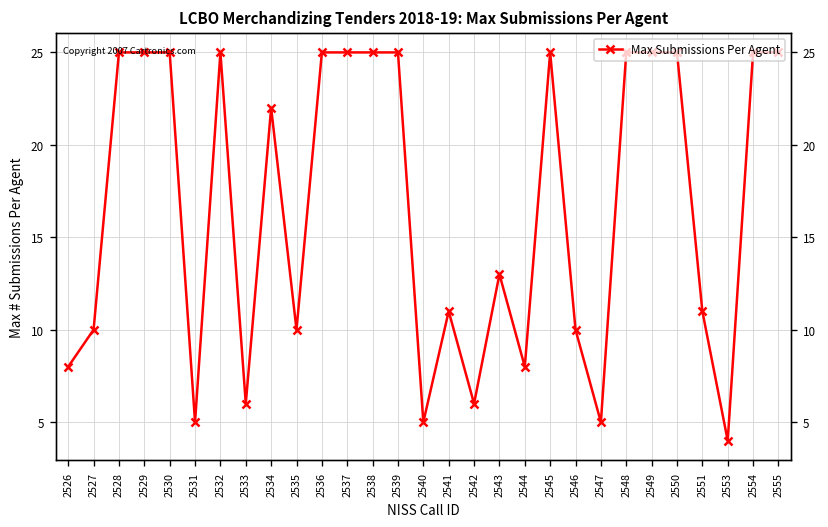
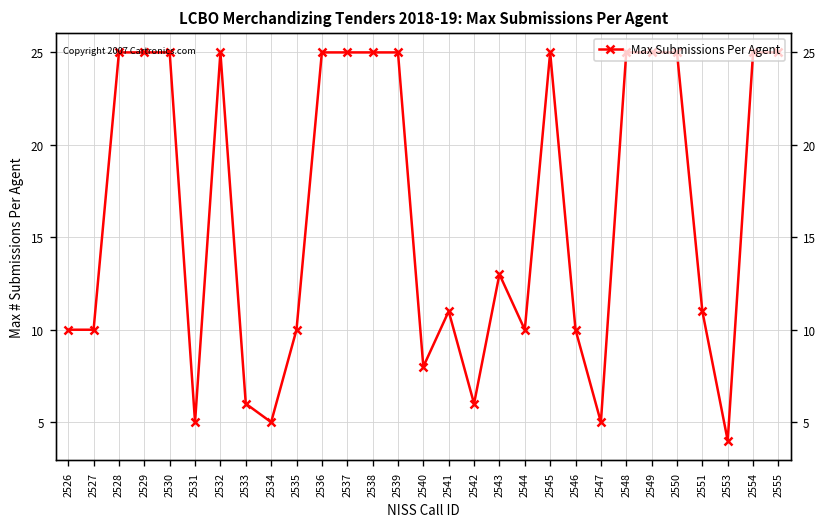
  {
-   "2526": 8,
+   "2526": 10,
    "2527": 10,
    "2531": 5,
    "2532": 25,
    "2533": 6,
-   "2534": 22,
+   "2534": 5,
    "2535": 10,
    "2536": 25,
    "2537": 25,
    "2538": 25,
    "2539": 25,
-   "2540": 5,
+   "2540": 8,
    "2541": 11,
    "2542": 6,
    "2543": 13,
-   "2544": 8,
+   "2544": 10,
    "2545": 25,
    "2546": 10,
    "2547": 5,
    "2551": 11,
    "2553": 4
  }
